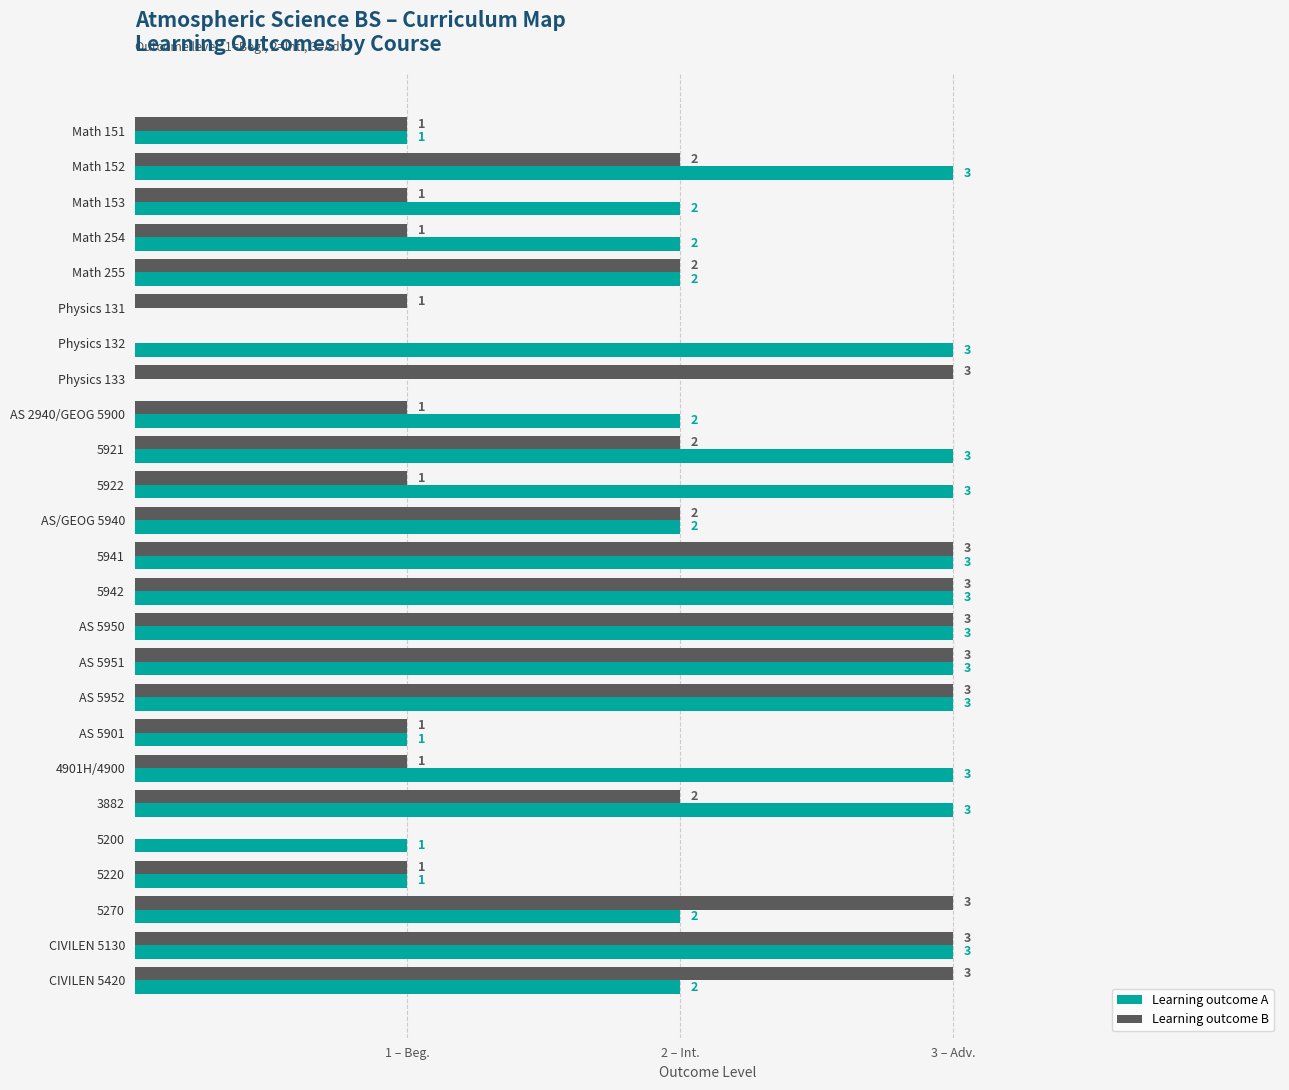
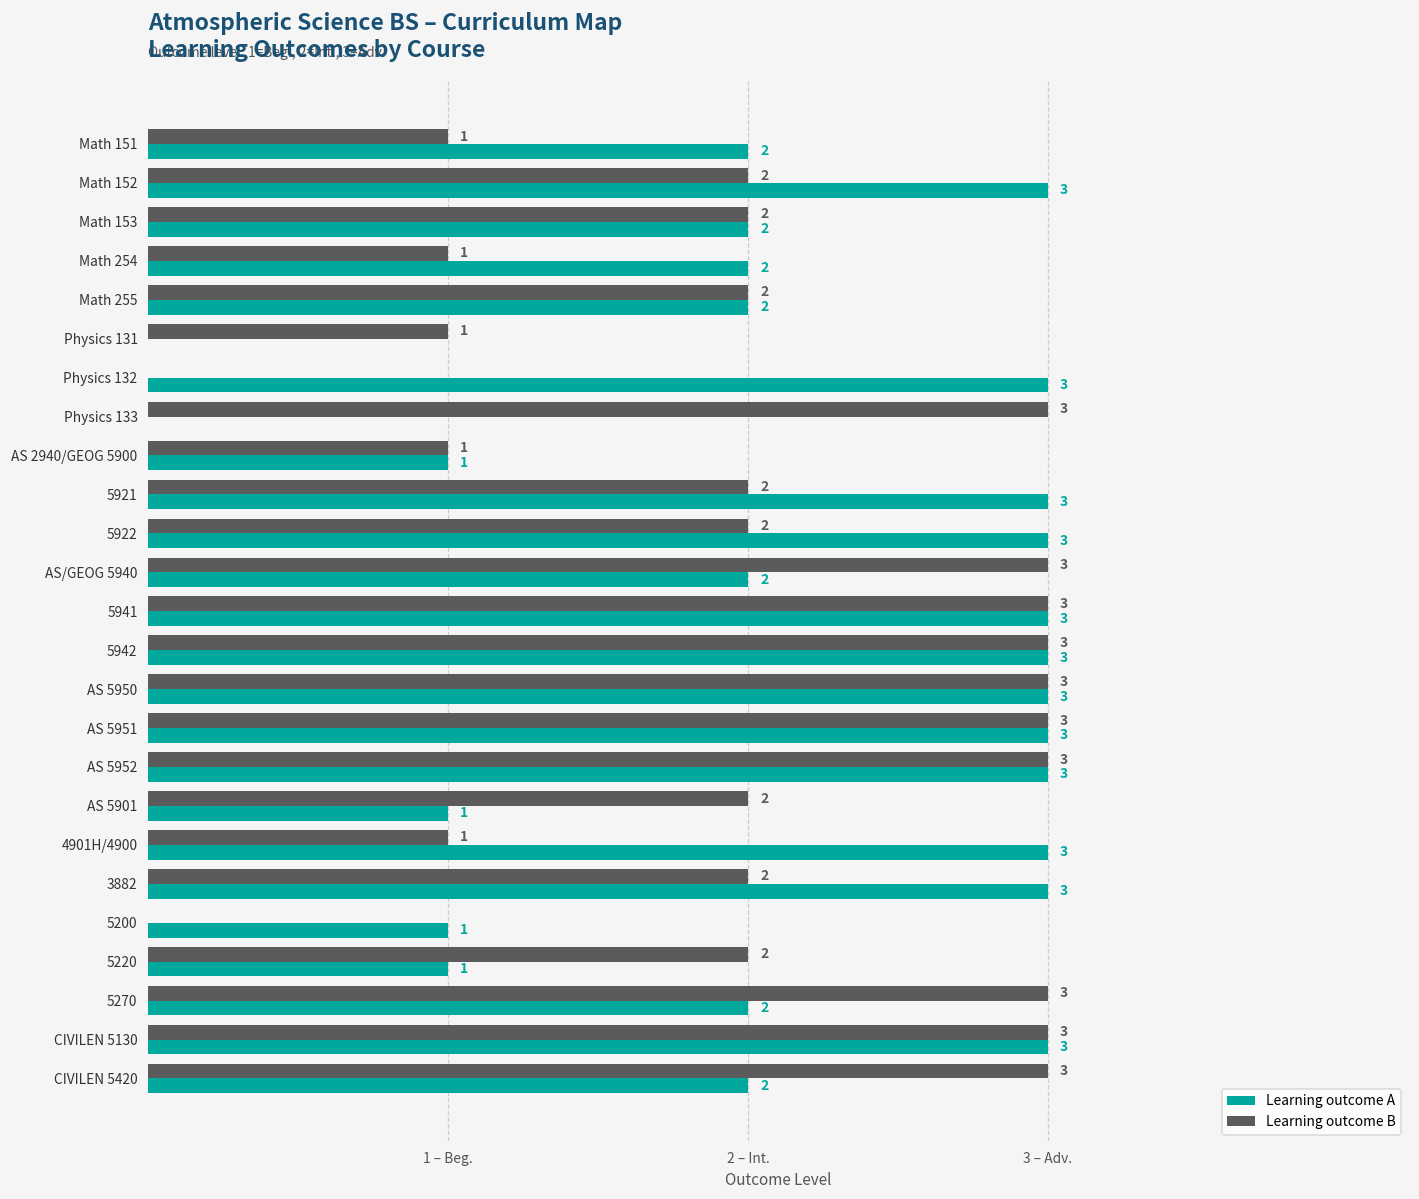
  {
    "Learning outcome A": {
-     "Math 151": 1,
+     "Math 151": 2,
      "Math 152": 3,
      "Math 153": 2,
      "Math 254": 2,
      "Math 255": 2,
      "Physics 132": 3,
-     "AS 2940/GEOG 5900": 2,
+     "AS 2940/GEOG 5900": 1,
      "5921": 3,
      "5922": 3,
      "AS/GEOG 5940": 2,
      "5941": 3,
      "5942": 3,
      "AS 5950": 3,
      "AS 5951": 3,
      "AS 5952": 3,
      "AS 5901": 1,
      "4901H/4900": 3,
      "3882": 3,
      "5200": 1,
      "5220": 1,
      "5270": 2,
      "CIVILEN 5130": 3,
      "CIVILEN 5420": 2
    },
    "Learning outcome B": {
      "Math 151": 1,
      "Math 152": 2,
-     "Math 153": 1,
+     "Math 153": 2,
      "Math 254": 1,
      "Math 255": 2,
      "Physics 131": 1,
      "Physics 133": 3,
      "AS 2940/GEOG 5900": 1,
      "5921": 2,
-     "5922": 1,
-     "AS/GEOG 5940": 2,
+     "5922": 2,
+     "AS/GEOG 5940": 3,
      "5941": 3,
      "5942": 3,
      "AS 5950": 3,
      "AS 5951": 3,
      "AS 5952": 3,
-     "AS 5901": 1,
+     "AS 5901": 2,
      "4901H/4900": 1,
      "3882": 2,
-     "5220": 1,
+     "5220": 2,
      "5270": 3,
      "CIVILEN 5130": 3,
      "CIVILEN 5420": 3
    }
  }
